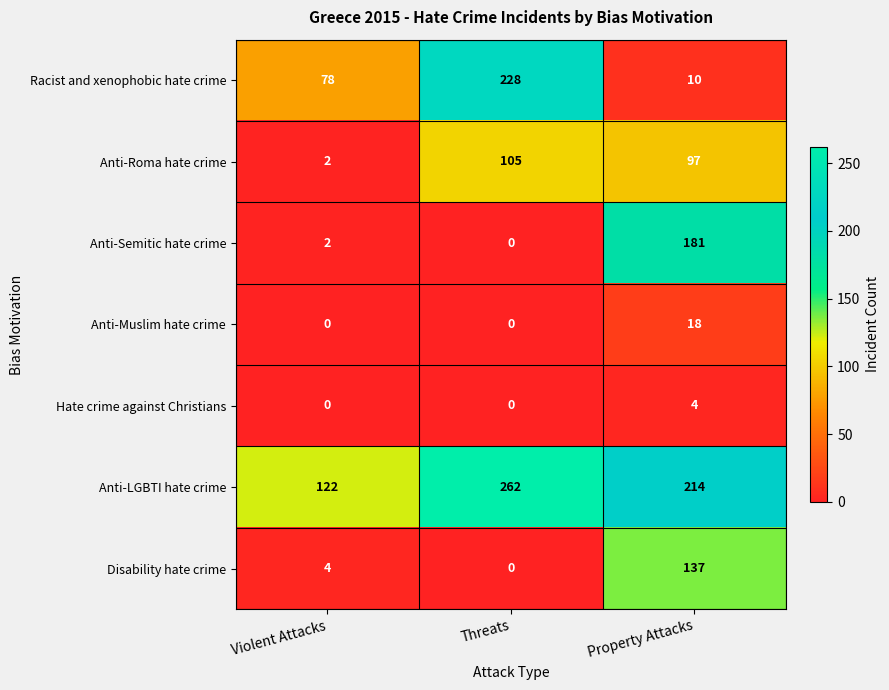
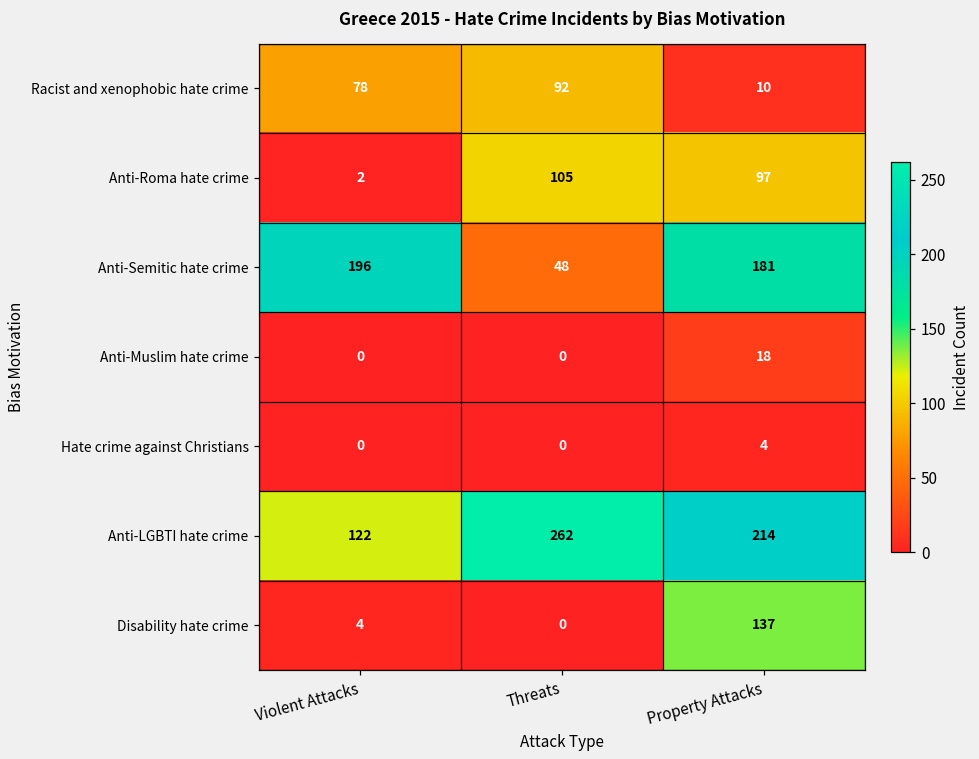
  {
    "Racist and xenophobic hate crime": {
      "Violent Attacks": 78,
-     "Threats": 228,
+     "Threats": 92,
      "Property Attacks": 10
    },
    "Anti-Roma hate crime": {
      "Violent Attacks": 2,
      "Threats": 105,
      "Property Attacks": 97
    },
    "Anti-Semitic hate crime": {
-     "Violent Attacks": 2,
-     "Threats": 0,
+     "Violent Attacks": 196,
+     "Threats": 48,
      "Property Attacks": 181
    },
    "Anti-Muslim hate crime": {
      "Violent Attacks": 0,
      "Threats": 0,
      "Property Attacks": 18
    },
    "Hate crime against Christians": {
      "Violent Attacks": 0,
      "Threats": 0,
      "Property Attacks": 4
    },
    "Anti-LGBTI hate crime": {
      "Violent Attacks": 122,
      "Threats": 262,
      "Property Attacks": 214
    },
    "Disability hate crime": {
      "Violent Attacks": 4,
      "Threats": 0,
      "Property Attacks": 137
    }
  }
